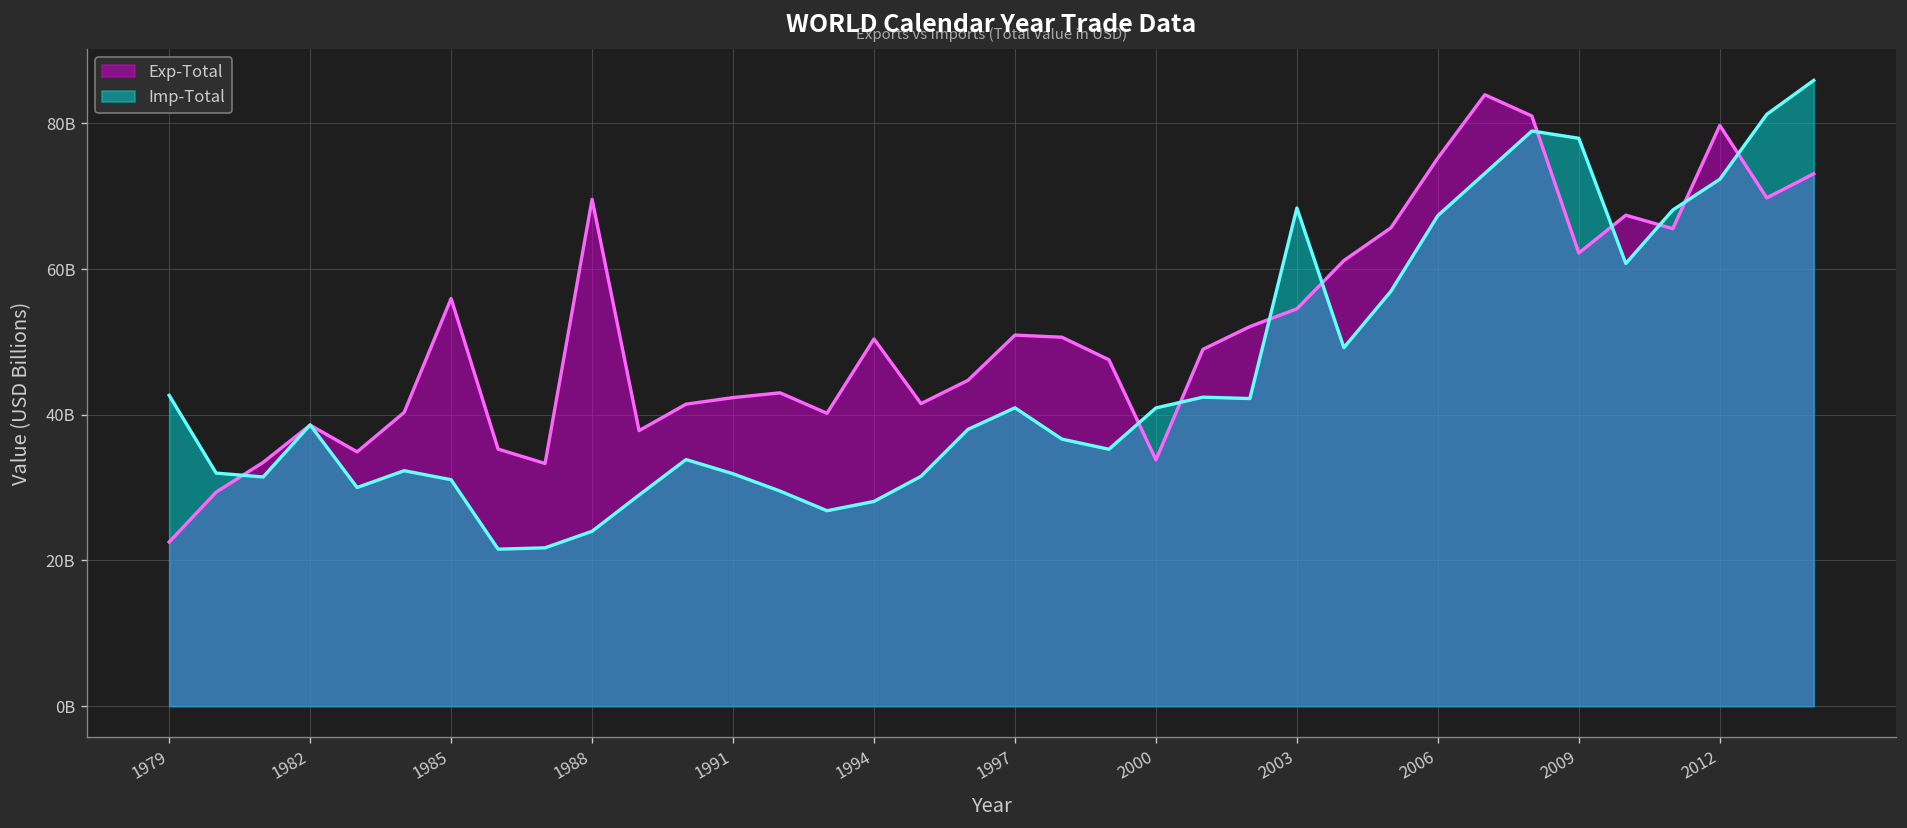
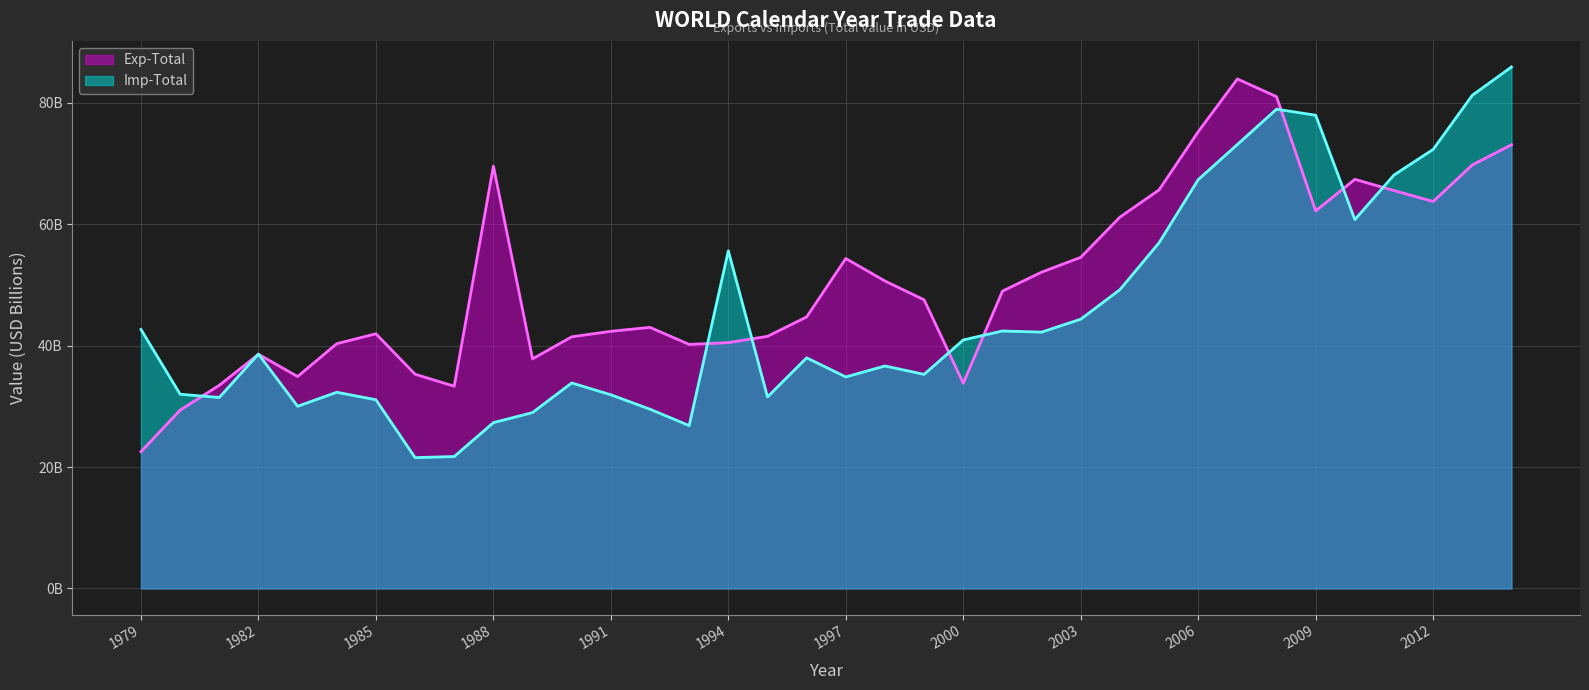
  {
    "Exp-Total": {
      "1979": 23000000000,
-     "1985": 56000000000,
+     "1985": 42000000000,
      "1988": 70000000000,
      "1991": 42000000000,
-     "1994": 50000000000,
-     "1997": 51000000000,
+     "1994": 40000000000,
+     "1997": 54000000000,
      "2000": 34000000000,
      "2003": 55000000000,
      "2006": 75000000000,
      "2009": 62000000000,
-     "2012": 80000000000
+     "2012": 64000000000
    },
    "Imp-Total": {
      "1979": 43000000000,
      "1985": 31000000000,
-     "1988": 24000000000,
+     "1988": 27000000000,
      "1991": 32000000000,
-     "1994": 28000000000,
-     "1997": 41000000000,
+     "1994": 56000000000,
+     "1997": 35000000000,
      "2000": 41000000000,
-     "2003": 68000000000,
+     "2003": 44000000000,
      "2006": 67000000000,
      "2009": 78000000000,
      "2012": 72000000000
    }
  }
